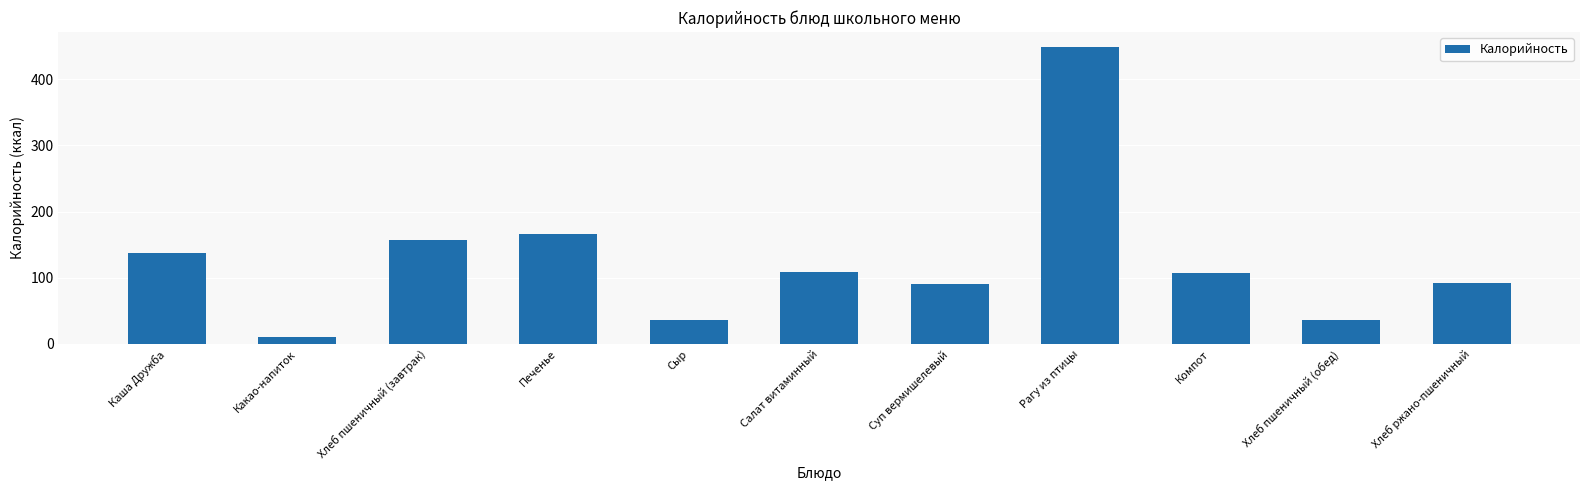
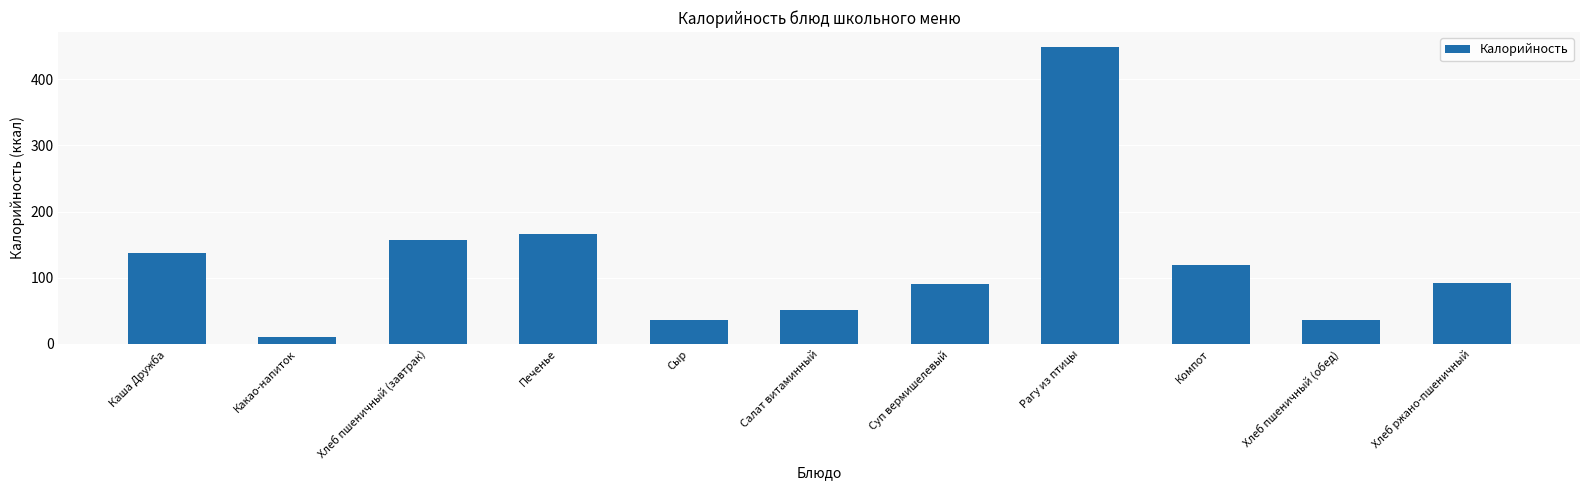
  {
    "Каша Дружба": 140,
    "Какао-напиток": 10,
    "Хлеб пшеничный (завтрак)": 160,
    "Печенье": 170,
    "Сыр": 40,
-   "Салат витаминный": 110,
+   "Салат витаминный": 50,
    "Суп вермишелевый": 90,
    "Рагу из птицы": 450,
-   "Компот": 110,
+   "Компот": 120,
    "Хлеб пшеничный (обед)": 40,
    "Хлеб ржано-пшеничный": 90
  }
